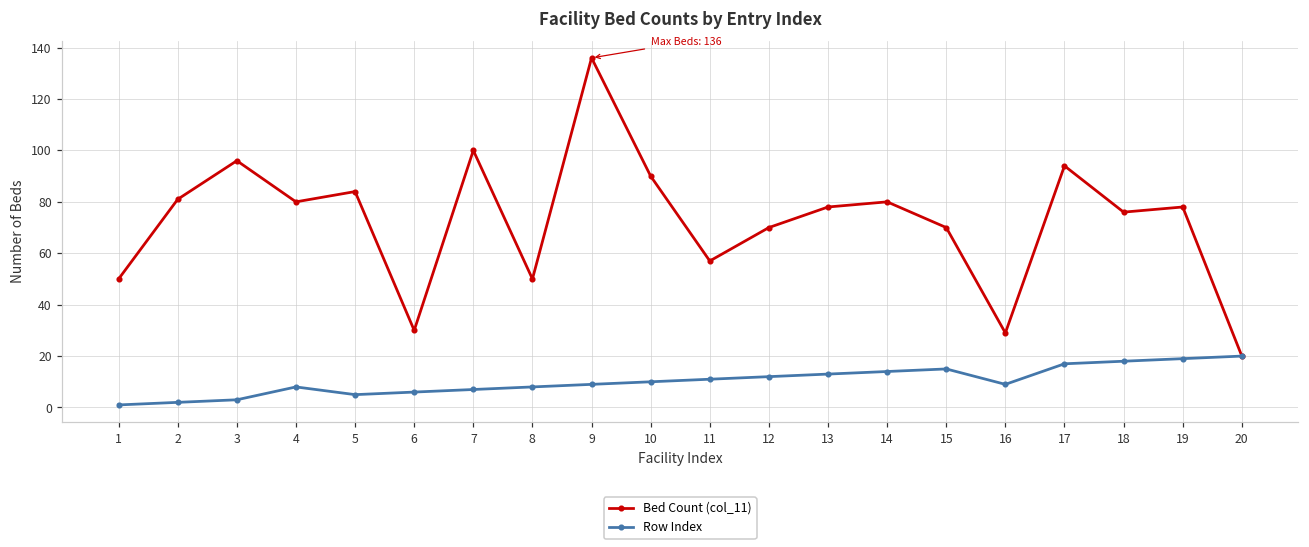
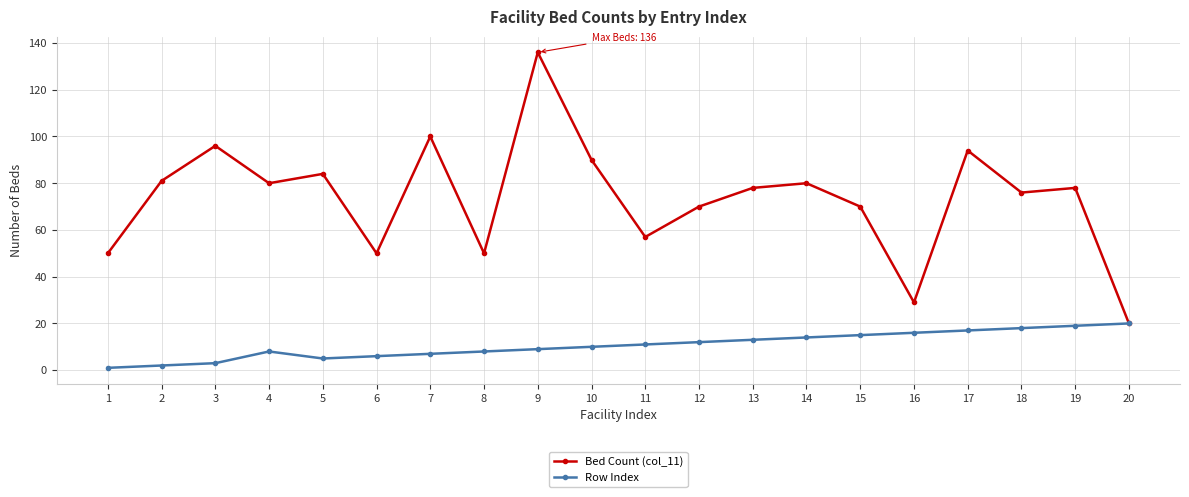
  {
    "Bed Count (col_11)": {
      "1": 50,
      "2": 81,
      "3": 96,
      "4": 80,
      "5": 84,
-     "6": 30,
+     "6": 50,
      "7": 100,
      "8": 50,
      "10": 90,
      "11": 57,
      "12": 70,
      "13": 78,
      "14": 80,
      "15": 70,
      "16": 29,
      "17": 94,
      "18": 76,
      "19": 78
    },
    "Row Index": {
      "1": 1,
      "2": 2,
      "3": 3,
      "4": 8,
      "5": 5,
      "6": 6,
      "7": 7,
      "8": 8,
      "9": 9,
      "10": 10,
      "11": 11,
      "12": 12,
      "13": 13,
      "14": 14,
      "15": 15,
-     "16": 9,
+     "16": 16,
      "17": 17,
      "18": 18,
      "19": 19
    }
  }
